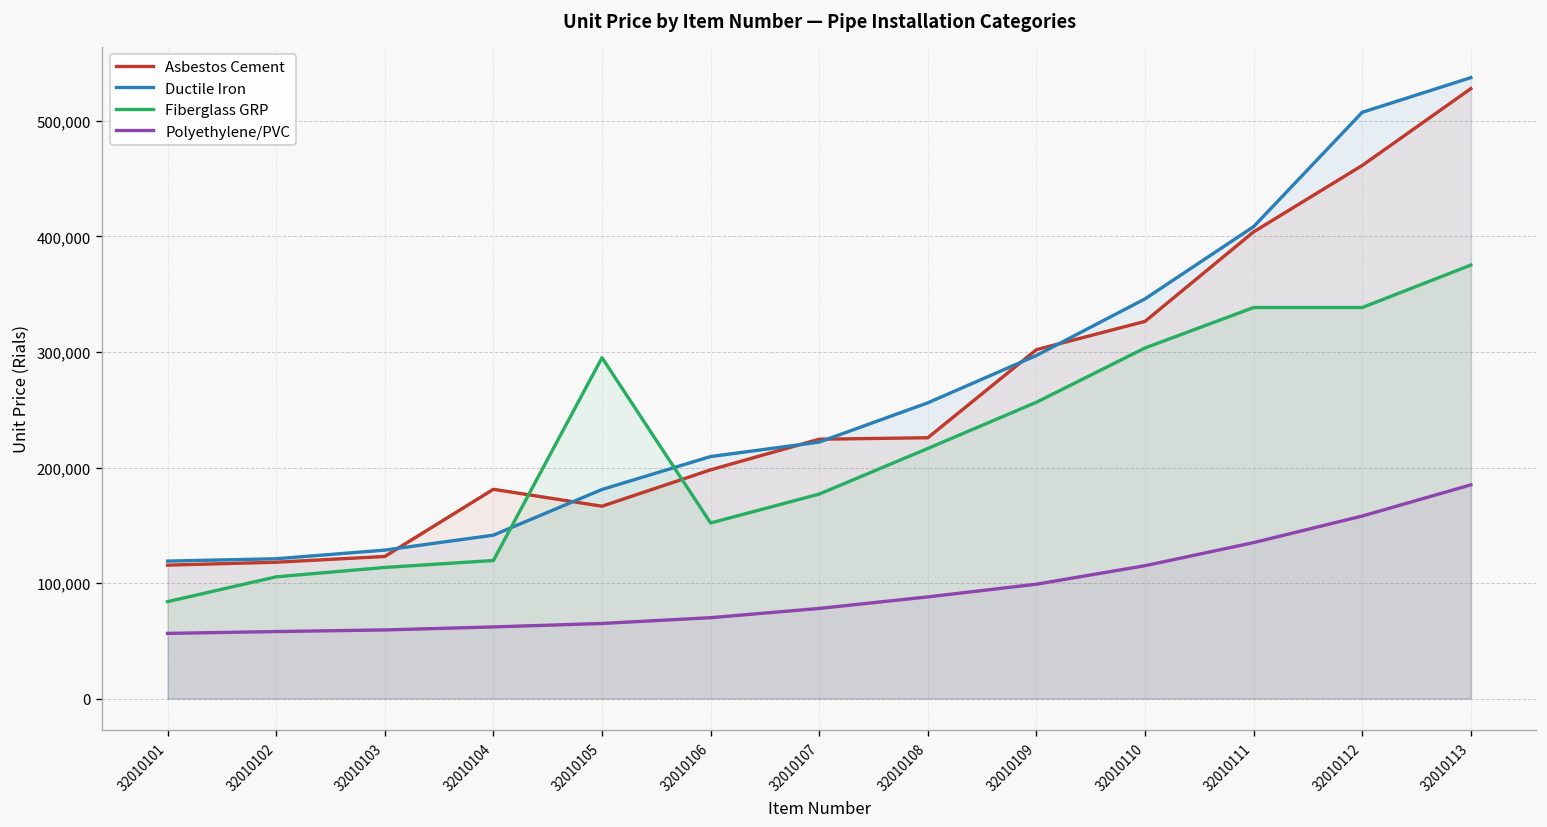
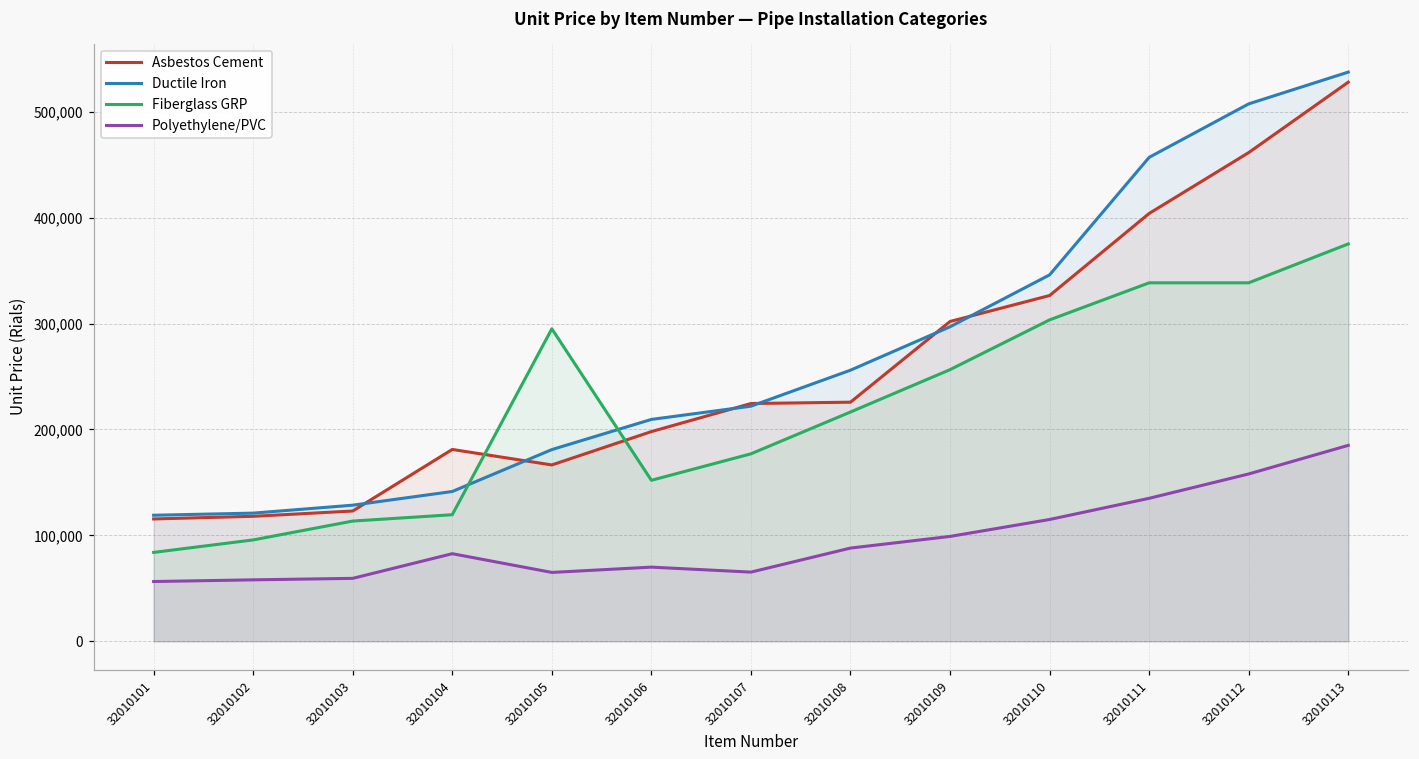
  {
    "Asbestos Cement": {
      "32010101": "120,000",
      "32010102": "120,000",
      "32010103": "120,000",
      "32010104": "180,000",
      "32010105": "170,000",
      "32010106": "200,000",
      "32010108": "230,000",
      "32010109": "300,000",
      "32010110": "330,000",
      "32010111": "400,000",
      "32010112": "460,000",
      "32010113": "530,000"
    },
    "Ductile Iron": {
      "32010101": "120,000",
      "32010102": "120,000",
      "32010103": "130,000",
      "32010104": "140,000",
      "32010105": "180,000",
      "32010106": "210,000",
      "32010108": "260,000",
      "32010109": "300,000",
      "32010110": "350,000",
-     "32010111": "410,000",
+     "32010111": "460,000",
      "32010112": "510,000",
      "32010113": "540,000"
    },
    "Fiberglass GRP": {
      "32010101": "80,000",
-     "32010102": "110,000",
+     "32010102": "100,000",
      "32010103": "110,000",
      "32010104": "120,000",
      "32010105": "300,000",
      "32010106": "150,000",
      "32010107": "180,000",
      "32010108": "220,000",
      "32010109": "260,000",
      "32010110": "300,000",
      "32010111": "340,000",
      "32010112": "340,000",
      "32010113": "380,000"
    },
    "Polyethylene/PVC": {
      "32010101": "60,000",
      "32010102": "60,000",
      "32010103": "60,000",
-     "32010104": "60,000",
+     "32010104": "80,000",
      "32010105": "70,000",
      "32010106": "70,000",
-     "32010107": "80,000",
+     "32010107": "70,000",
      "32010108": "90,000",
      "32010109": "100,000",
      "32010110": "120,000",
      "32010111": "140,000",
      "32010112": "160,000",
      "32010113": "190,000"
    }
  }
